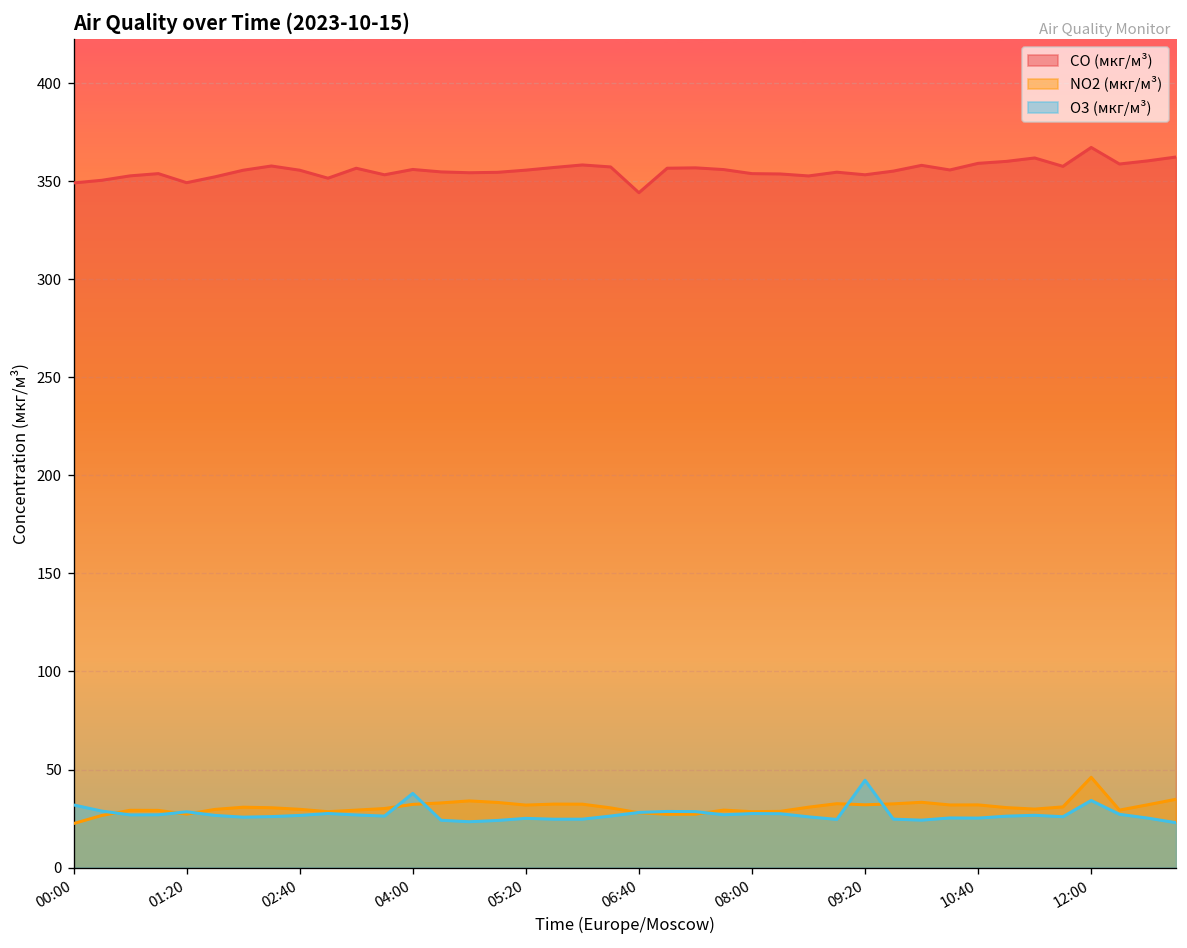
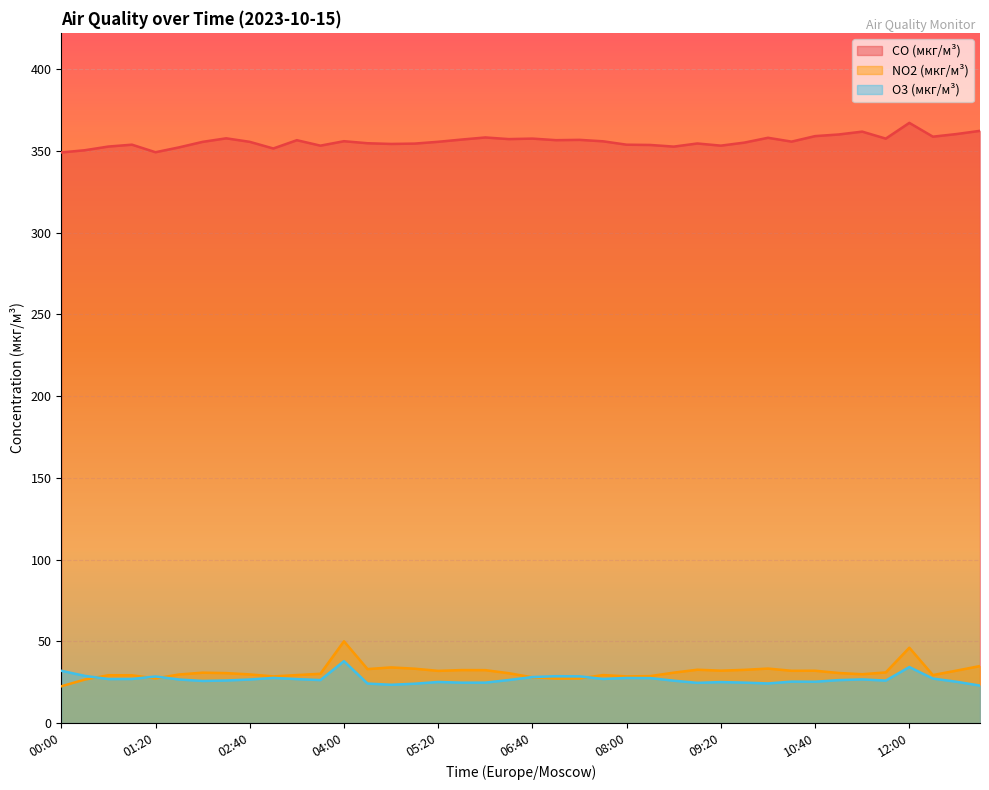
  {
    "CO (мкг/м³)": {
      "00:00": 349,
      "01:20": 349,
      "02:40": 356,
      "04:00": 356,
      "05:20": 356,
-     "06:40": 344,
+     "06:40": 358,
      "08:00": 354,
      "09:20": 353,
      "10:40": 359,
      "12:00": 367
    },
    "NO2 (мкг/м³)": {
      "00:00": 22,
      "02:40": 30,
-     "04:00": 32,
+     "04:00": 50,
      "05:20": 32,
      "09:20": 32,
      "10:40": 32,
      "12:00": 46
    },
    "O3 (мкг/м³)": {
      "00:00": 32,
      "02:40": 27,
      "04:00": 38,
      "05:20": 25,
-     "09:20": 45,
+     "09:20": 25,
      "10:40": 25,
      "12:00": 34
    }
  }
